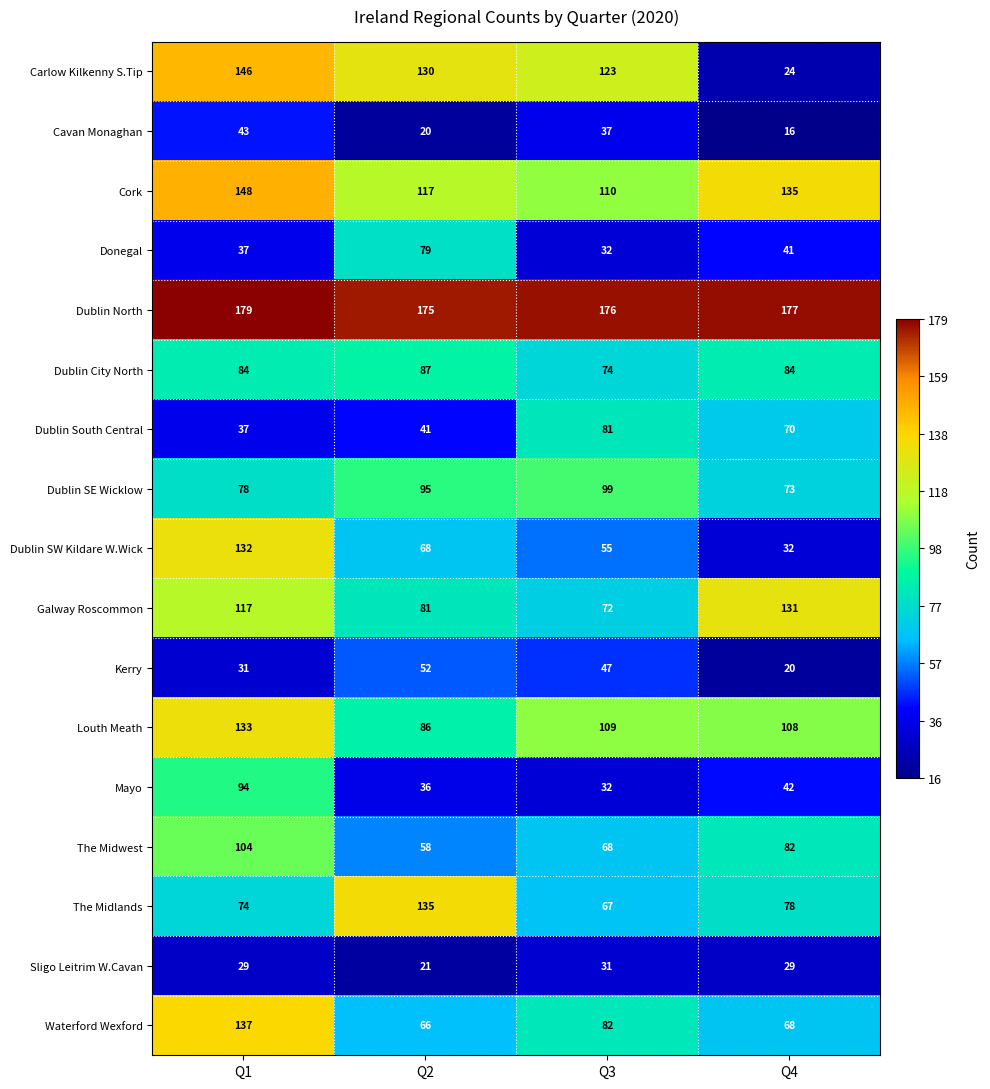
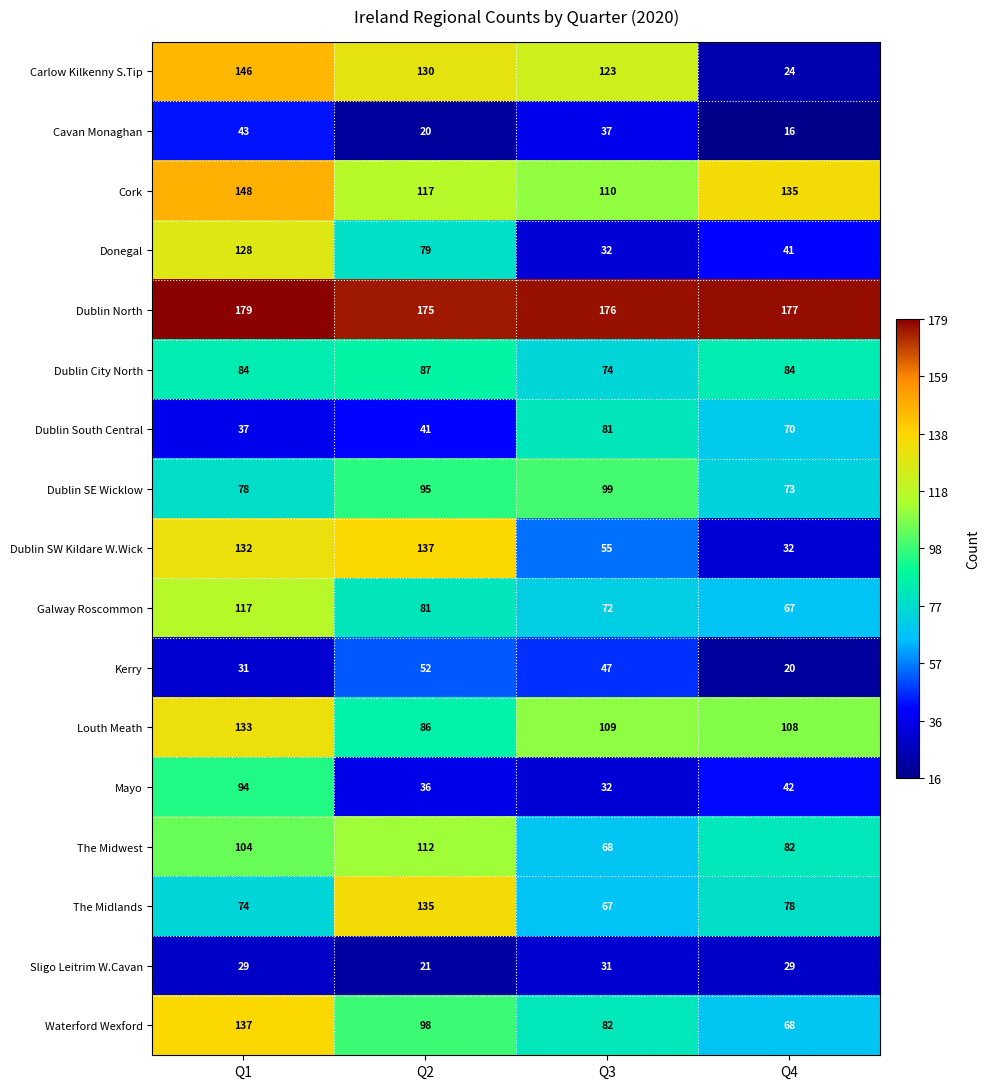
  {
    "Carlow Kilkenny S.Tip": {
      "Q1": 146,
      "Q2": 130,
      "Q3": 123,
      "Q4": 24
    },
    "Cavan Monaghan": {
      "Q1": 43,
      "Q2": 20,
      "Q3": 37,
      "Q4": 16
    },
    "Cork": {
      "Q1": 148,
      "Q2": 117,
      "Q3": 110,
      "Q4": 135
    },
    "Donegal": {
-     "Q1": 37,
+     "Q1": 128,
      "Q2": 79,
      "Q3": 32,
      "Q4": 41
    },
    "Dublin North": {
      "Q1": 179,
      "Q2": 175,
      "Q3": 176,
      "Q4": 177
    },
    "Dublin City North": {
      "Q1": 84,
      "Q2": 87,
      "Q3": 74,
      "Q4": 84
    },
    "Dublin South Central": {
      "Q1": 37,
      "Q2": 41,
      "Q3": 81,
      "Q4": 70
    },
    "Dublin SE Wicklow": {
      "Q1": 78,
      "Q2": 95,
      "Q3": 99,
      "Q4": 73
    },
    "Dublin SW Kildare W.Wick": {
      "Q1": 132,
-     "Q2": 68,
+     "Q2": 137,
      "Q3": 55,
      "Q4": 32
    },
    "Galway Roscommon": {
      "Q1": 117,
      "Q2": 81,
      "Q3": 72,
-     "Q4": 131
+     "Q4": 67
    },
    "Kerry": {
      "Q1": 31,
      "Q2": 52,
      "Q3": 47,
      "Q4": 20
    },
    "Louth Meath": {
      "Q1": 133,
      "Q2": 86,
      "Q3": 109,
      "Q4": 108
    },
    "Mayo": {
      "Q1": 94,
      "Q2": 36,
      "Q3": 32,
      "Q4": 42
    },
    "The Midwest": {
      "Q1": 104,
-     "Q2": 58,
+     "Q2": 112,
      "Q3": 68,
      "Q4": 82
    },
    "The Midlands": {
      "Q1": 74,
      "Q2": 135,
      "Q3": 67,
      "Q4": 78
    },
    "Sligo Leitrim W.Cavan": {
      "Q1": 29,
      "Q2": 21,
      "Q3": 31,
      "Q4": 29
    },
    "Waterford Wexford": {
      "Q1": 137,
-     "Q2": 66,
+     "Q2": 98,
      "Q3": 82,
      "Q4": 68
    }
  }
